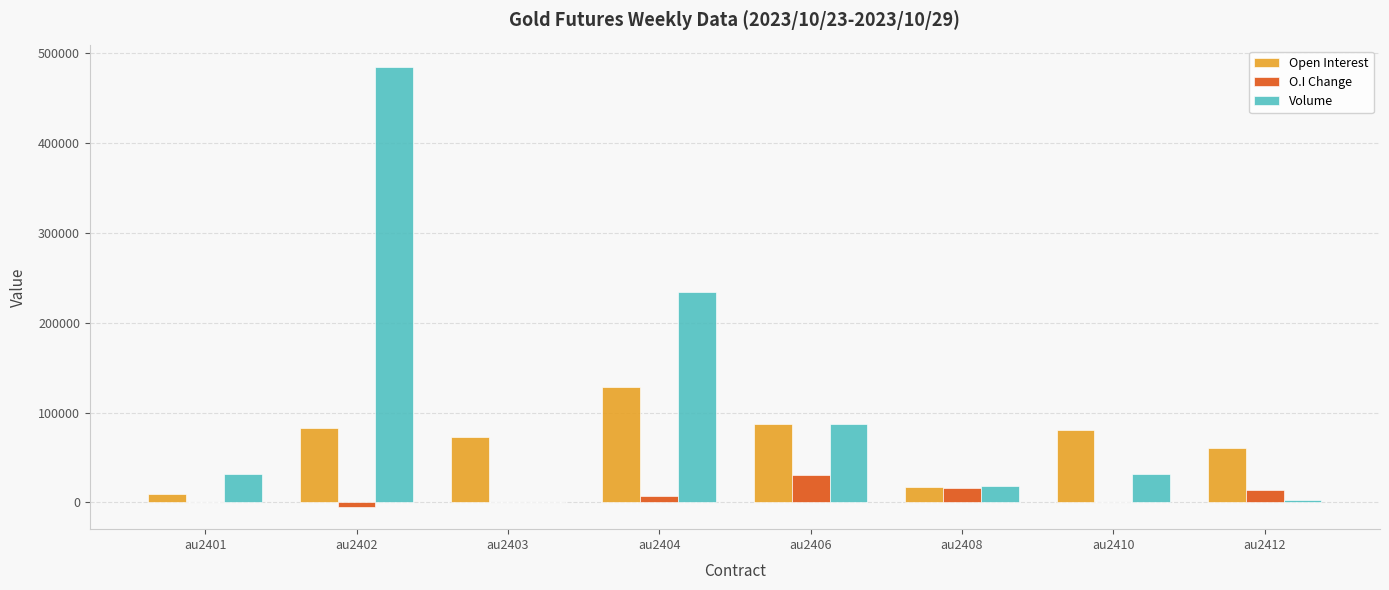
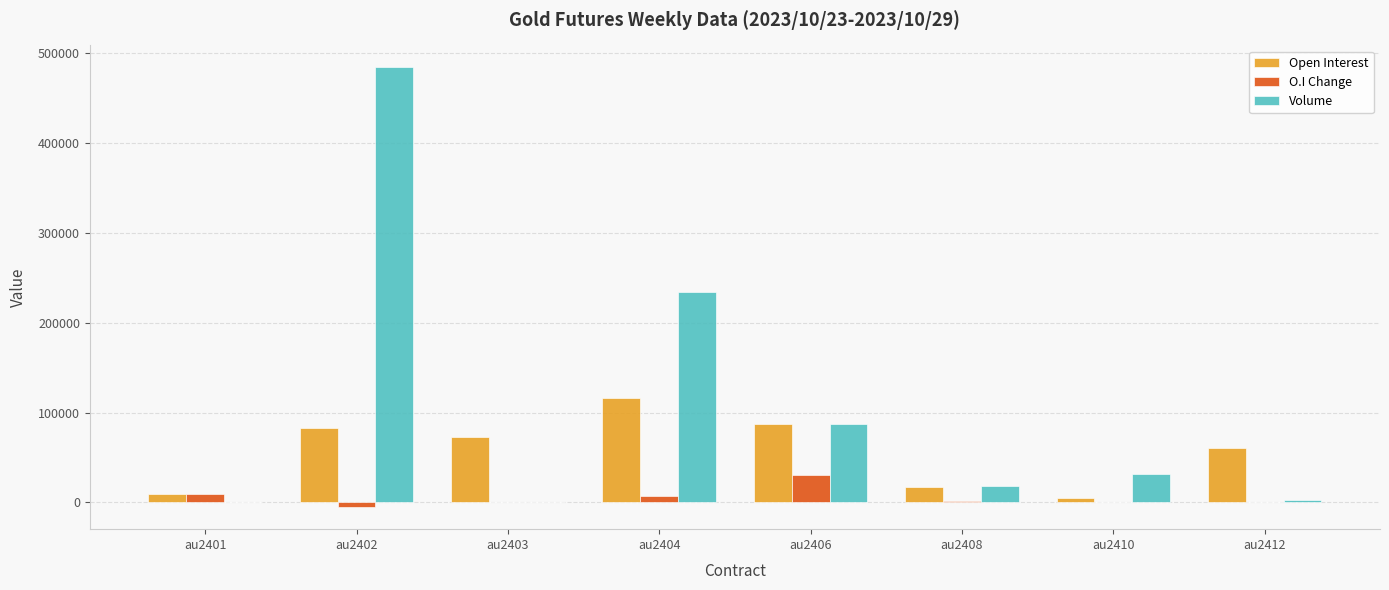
  {
    "Open Interest": {
      "au2401": 10000,
      "au2402": 80000,
      "au2403": 70000,
-     "au2404": 130000,
+     "au2404": 120000,
      "au2406": 90000,
      "au2408": 20000,
-     "au2410": 80000,
+     "au2410": 0,
      "au2412": 60000
    },
    "O.I Change": {
-     "au2401": 0,
+     "au2401": 10000,
      "au2402": -10000,
      "au2404": 10000,
      "au2406": 30000,
-     "au2408": 20000,
-     "au2412": 10000
+     "au2408": 0,
+     "au2412": 0
    },
    "Volume": {
-     "au2401": 30000,
+     "au2401": 0,
      "au2402": 480000,
      "au2404": 230000,
      "au2406": 90000,
      "au2408": 20000,
      "au2410": 30000
    }
  }
